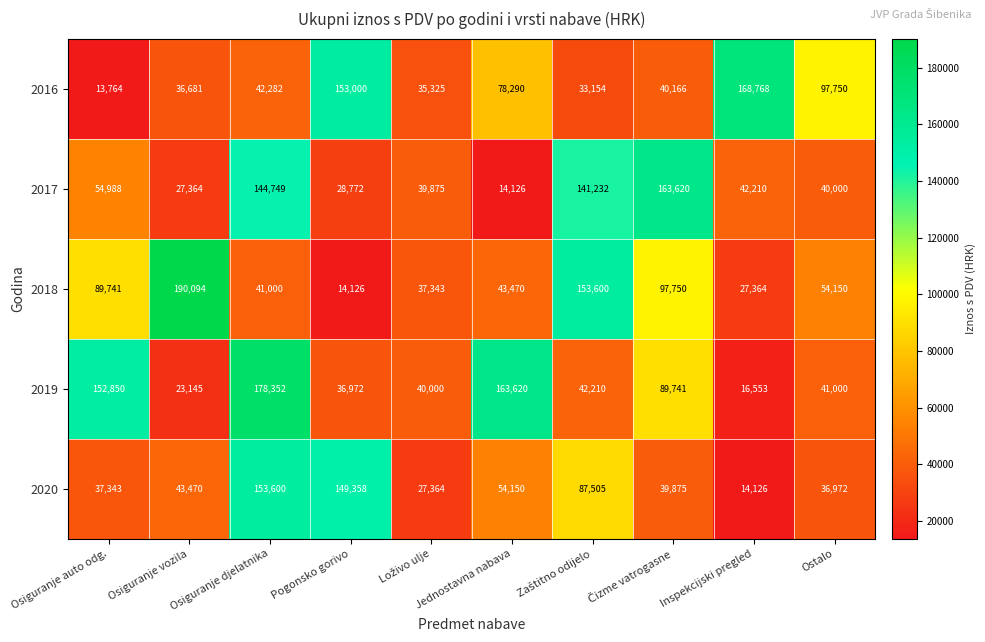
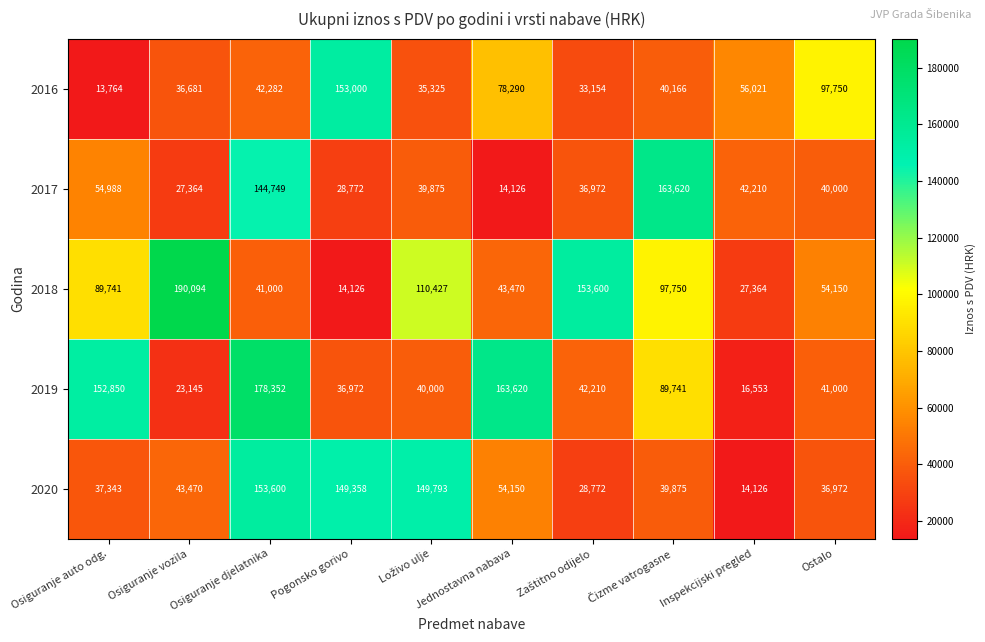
  {
    "2016": {
      "Osiguranje auto odg.": "13,764",
      "Osiguranje vozila": "36,681",
      "Osiguranje djelatnika": "42,282",
      "Pogonsko gorivo": "153,000",
      "Loživo ulje": "35,325",
      "Jednostavna nabava": "78,290",
      "Zaštitno odijelo": "33,154",
      "Čizme vatrogasne": "40,166",
-     "Inspekcijski pregled": "168,768",
+     "Inspekcijski pregled": "56,021",
      "Ostalo": "97,750"
    },
    "2017": {
      "Osiguranje auto odg.": "54,988",
      "Osiguranje vozila": "27,364",
      "Osiguranje djelatnika": "144,749",
      "Pogonsko gorivo": "28,772",
      "Loživo ulje": "39,875",
      "Jednostavna nabava": "14,126",
-     "Zaštitno odijelo": "141,232",
+     "Zaštitno odijelo": "36,972",
      "Čizme vatrogasne": "163,620",
      "Inspekcijski pregled": "42,210",
      "Ostalo": "40,000"
    },
    "2018": {
      "Osiguranje auto odg.": "89,741",
      "Osiguranje vozila": "190,094",
      "Osiguranje djelatnika": "41,000",
      "Pogonsko gorivo": "14,126",
-     "Loživo ulje": "37,343",
+     "Loživo ulje": "110,427",
      "Jednostavna nabava": "43,470",
      "Zaštitno odijelo": "153,600",
      "Čizme vatrogasne": "97,750",
      "Inspekcijski pregled": "27,364",
      "Ostalo": "54,150"
    },
    "2019": {
      "Osiguranje auto odg.": "152,850",
      "Osiguranje vozila": "23,145",
      "Osiguranje djelatnika": "178,352",
      "Pogonsko gorivo": "36,972",
      "Loživo ulje": "40,000",
      "Jednostavna nabava": "163,620",
      "Zaštitno odijelo": "42,210",
      "Čizme vatrogasne": "89,741",
      "Inspekcijski pregled": "16,553",
      "Ostalo": "41,000"
    },
    "2020": {
      "Osiguranje auto odg.": "37,343",
      "Osiguranje vozila": "43,470",
      "Osiguranje djelatnika": "153,600",
      "Pogonsko gorivo": "149,358",
-     "Loživo ulje": "27,364",
+     "Loživo ulje": "149,793",
      "Jednostavna nabava": "54,150",
-     "Zaštitno odijelo": "87,505",
+     "Zaštitno odijelo": "28,772",
      "Čizme vatrogasne": "39,875",
      "Inspekcijski pregled": "14,126",
      "Ostalo": "36,972"
    }
  }
